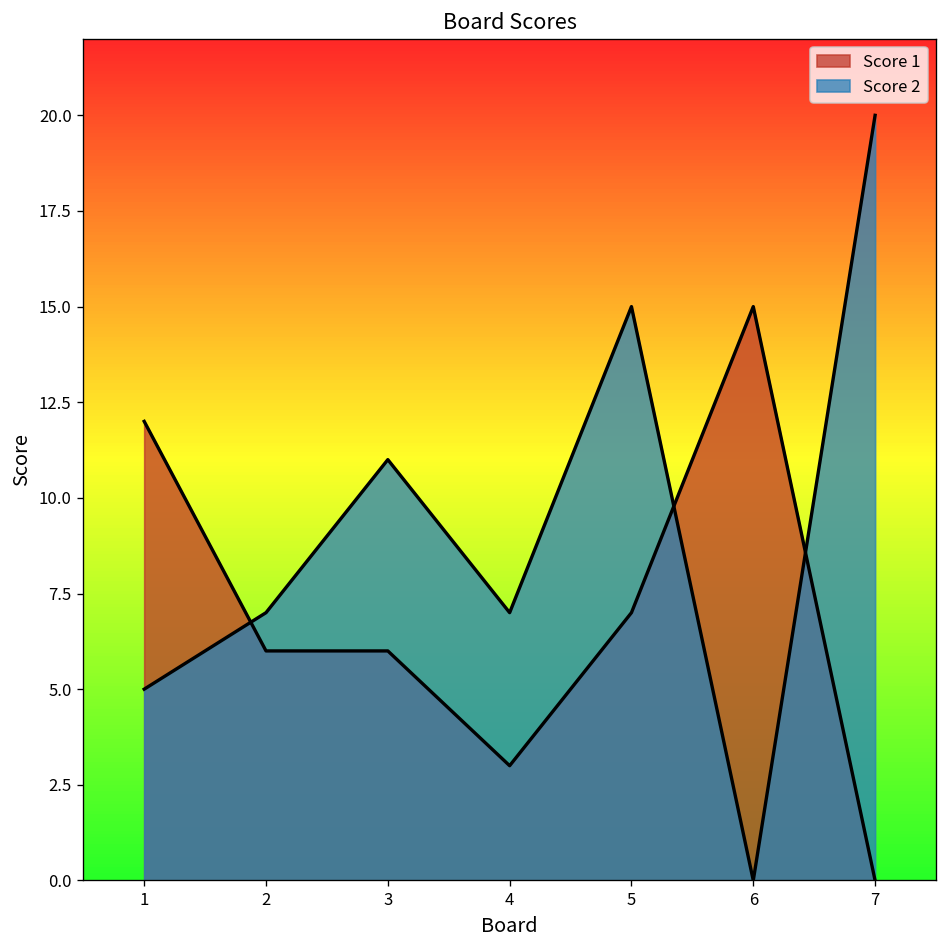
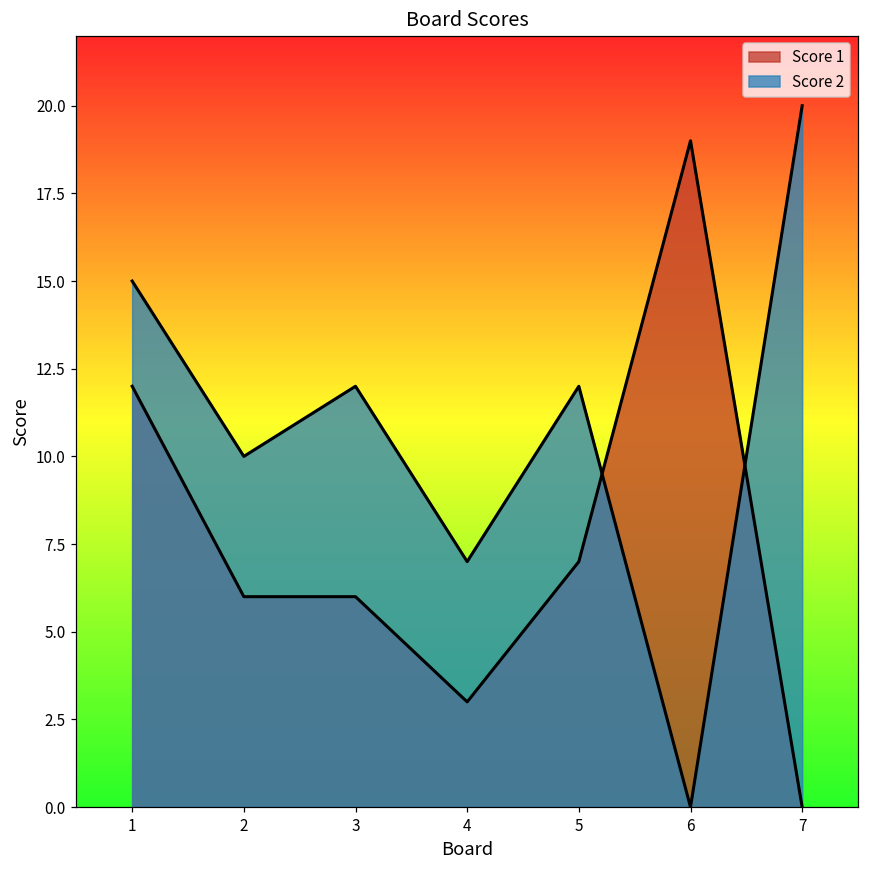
  {
    "Score 1": {
      "1": 12,
      "2": 6,
      "3": 6,
      "4": 3,
      "5": 7,
-     "6": 15,
+     "6": 19,
      "7": 0
    },
    "Score 2": {
-     "1": 5,
-     "2": 7,
-     "3": 11,
+     "1": 15,
+     "2": 10,
+     "3": 12,
      "4": 7,
-     "5": 15,
+     "5": 12,
      "6": 0,
      "7": 20
    }
  }
